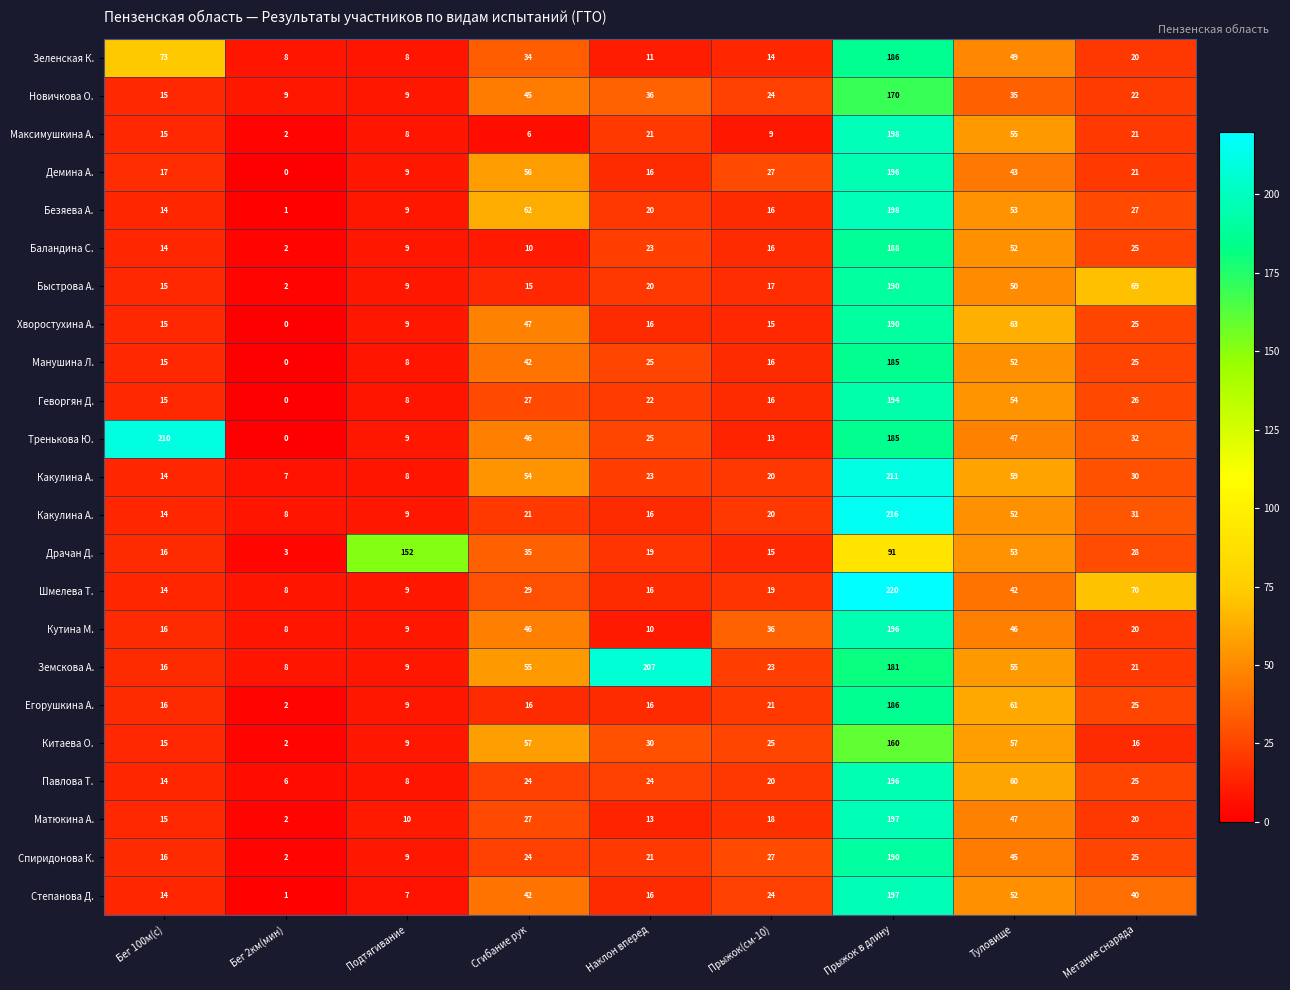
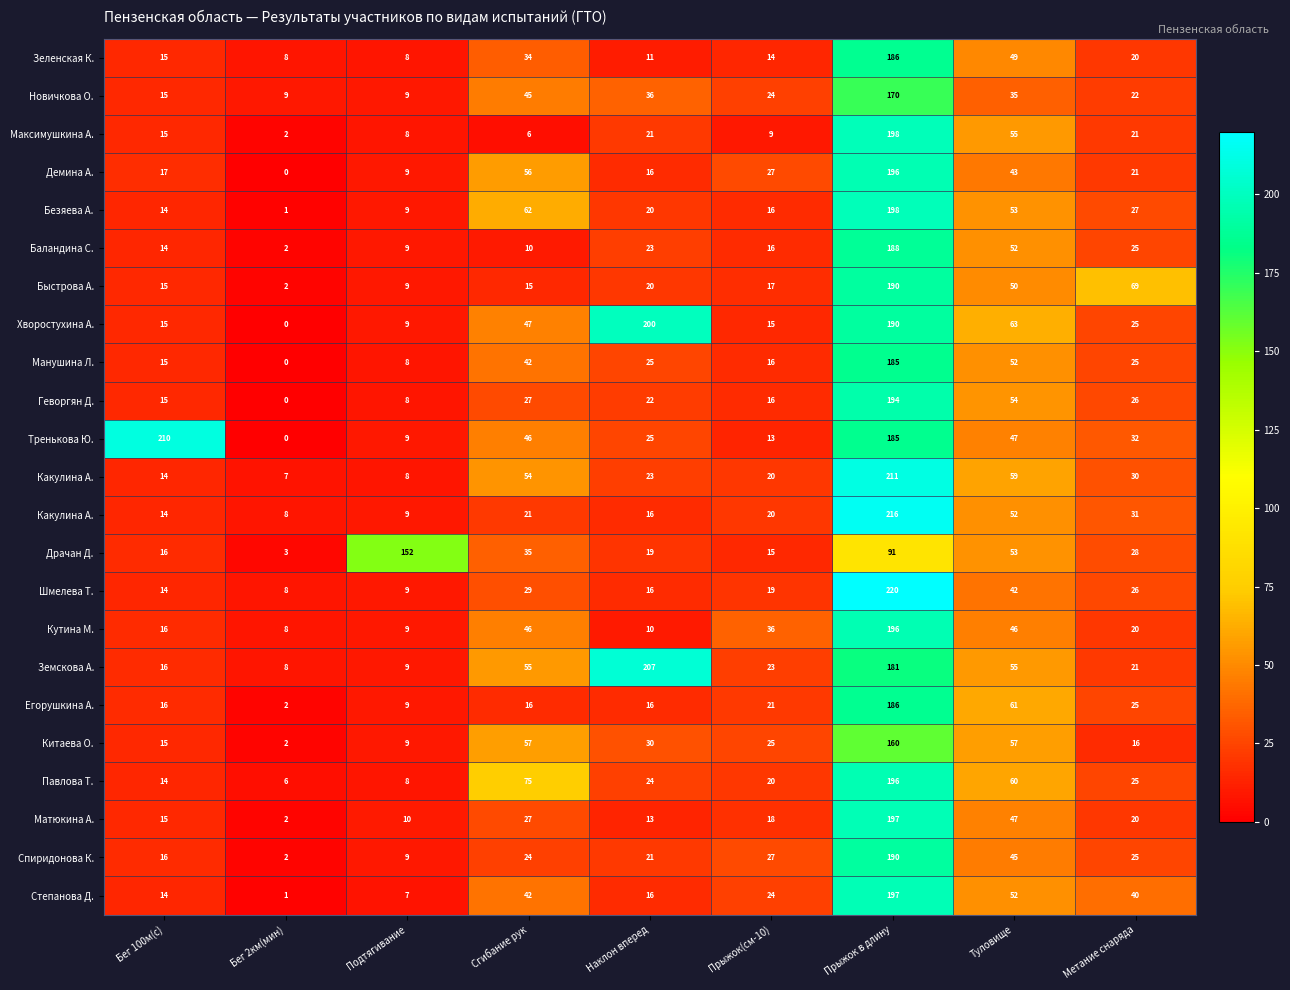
  {
    "Зеленская К.": {
-     "Бег 100м(с)": 73,
+     "Бег 100м(с)": 15,
      "Бег 2км(мин)": 8,
      "Подтягивание": 8,
      "Сгибание рук": 34,
      "Наклон вперед": 11,
      "Прыжок(см-10)": 14,
      "Прыжок в длину": 186,
      "Туловище": 49,
      "Метание снаряда": 20
    },
    "Новичкова О.": {
      "Бег 100м(с)": 15,
      "Бег 2км(мин)": 9,
      "Подтягивание": 9,
      "Сгибание рук": 45,
      "Наклон вперед": 36,
      "Прыжок(см-10)": 24,
      "Прыжок в длину": 170,
      "Туловище": 35,
      "Метание снаряда": 22
    },
    "Максимушкина А.": {
      "Бег 100м(с)": 15,
      "Бег 2км(мин)": 2,
      "Подтягивание": 8,
      "Сгибание рук": 6,
      "Наклон вперед": 21,
      "Прыжок(см-10)": 9,
      "Прыжок в длину": 198,
      "Туловище": 55,
      "Метание снаряда": 21
    },
    "Демина А.": {
      "Бег 100м(с)": 17,
      "Бег 2км(мин)": 0,
      "Подтягивание": 9,
      "Сгибание рук": 56,
      "Наклон вперед": 16,
      "Прыжок(см-10)": 27,
      "Прыжок в длину": 196,
      "Туловище": 43,
      "Метание снаряда": 21
    },
    "Безяева А.": {
      "Бег 100м(с)": 14,
      "Бег 2км(мин)": 1,
      "Подтягивание": 9,
      "Сгибание рук": 62,
      "Наклон вперед": 20,
      "Прыжок(см-10)": 16,
      "Прыжок в длину": 198,
      "Туловище": 53,
      "Метание снаряда": 27
    },
    "Баландина С.": {
      "Бег 100м(с)": 14,
      "Бег 2км(мин)": 2,
      "Подтягивание": 9,
      "Сгибание рук": 10,
      "Наклон вперед": 23,
      "Прыжок(см-10)": 16,
      "Прыжок в длину": 188,
      "Туловище": 52,
      "Метание снаряда": 25
    },
    "Быстрова А.": {
      "Бег 100м(с)": 15,
      "Бег 2км(мин)": 2,
      "Подтягивание": 9,
      "Сгибание рук": 15,
      "Наклон вперед": 20,
      "Прыжок(см-10)": 17,
      "Прыжок в длину": 190,
      "Туловище": 50,
      "Метание снаряда": 69
    },
    "Хворостухина А.": {
      "Бег 100м(с)": 15,
      "Бег 2км(мин)": 0,
      "Подтягивание": 9,
      "Сгибание рук": 47,
-     "Наклон вперед": 16,
+     "Наклон вперед": 200,
      "Прыжок(см-10)": 15,
      "Прыжок в длину": 190,
      "Туловище": 63,
      "Метание снаряда": 25
    },
    "Манушина Л.": {
      "Бег 100м(с)": 15,
      "Бег 2км(мин)": 0,
      "Подтягивание": 8,
      "Сгибание рук": 42,
      "Наклон вперед": 25,
      "Прыжок(см-10)": 16,
      "Прыжок в длину": 185,
      "Туловище": 52,
      "Метание снаряда": 25
    },
    "Геворгян Д.": {
      "Бег 100м(с)": 15,
      "Бег 2км(мин)": 0,
      "Подтягивание": 8,
      "Сгибание рук": 27,
      "Наклон вперед": 22,
      "Прыжок(см-10)": 16,
      "Прыжок в длину": 194,
      "Туловище": 54,
      "Метание снаряда": 26
    },
    "Тренькова Ю.": {
      "Бег 100м(с)": 210,
      "Бег 2км(мин)": 0,
      "Подтягивание": 9,
      "Сгибание рук": 46,
      "Наклон вперед": 25,
      "Прыжок(см-10)": 13,
      "Прыжок в длину": 185,
      "Туловище": 47,
      "Метание снаряда": 32
    },
    "Драчан Д.": {
      "Бег 100м(с)": 16,
      "Бег 2км(мин)": 3,
      "Подтягивание": 152,
      "Сгибание рук": 35,
      "Наклон вперед": 19,
      "Прыжок(см-10)": 15,
      "Прыжок в длину": 91,
      "Туловище": 53,
      "Метание снаряда": 28
    },
    "Шмелева Т.": {
      "Бег 100м(с)": 14,
      "Бег 2км(мин)": 8,
      "Подтягивание": 9,
      "Сгибание рук": 29,
      "Наклон вперед": 16,
      "Прыжок(см-10)": 19,
      "Прыжок в длину": 220,
      "Туловище": 42,
-     "Метание снаряда": 70
+     "Метание снаряда": 26
    },
    "Кутина М.": {
      "Бег 100м(с)": 16,
      "Бег 2км(мин)": 8,
      "Подтягивание": 9,
      "Сгибание рук": 46,
      "Наклон вперед": 10,
      "Прыжок(см-10)": 36,
      "Прыжок в длину": 196,
      "Туловище": 46,
      "Метание снаряда": 20
    },
    "Земскова А.": {
      "Бег 100м(с)": 16,
      "Бег 2км(мин)": 8,
      "Подтягивание": 9,
      "Сгибание рук": 55,
      "Наклон вперед": 207,
      "Прыжок(см-10)": 23,
      "Прыжок в длину": 181,
      "Туловище": 55,
      "Метание снаряда": 21
    },
    "Егорушкина А.": {
      "Бег 100м(с)": 16,
      "Бег 2км(мин)": 2,
      "Подтягивание": 9,
      "Сгибание рук": 16,
      "Наклон вперед": 16,
      "Прыжок(см-10)": 21,
      "Прыжок в длину": 186,
      "Туловище": 61,
      "Метание снаряда": 25
    },
    "Китаева О.": {
      "Бег 100м(с)": 15,
      "Бег 2км(мин)": 2,
      "Подтягивание": 9,
      "Сгибание рук": 57,
      "Наклон вперед": 30,
      "Прыжок(см-10)": 25,
      "Прыжок в длину": 160,
      "Туловище": 57,
      "Метание снаряда": 16
    },
    "Павлова Т.": {
      "Бег 100м(с)": 14,
      "Бег 2км(мин)": 6,
      "Подтягивание": 8,
-     "Сгибание рук": 24,
+     "Сгибание рук": 75,
      "Наклон вперед": 24,
      "Прыжок(см-10)": 20,
      "Прыжок в длину": 196,
      "Туловище": 60,
      "Метание снаряда": 25
    },
    "Матюкина А.": {
      "Бег 100м(с)": 15,
      "Бег 2км(мин)": 2,
      "Подтягивание": 10,
      "Сгибание рук": 27,
      "Наклон вперед": 13,
      "Прыжок(см-10)": 18,
      "Прыжок в длину": 197,
      "Туловище": 47,
      "Метание снаряда": 20
    },
    "Спиридонова К.": {
      "Бег 100м(с)": 16,
      "Бег 2км(мин)": 2,
      "Подтягивание": 9,
      "Сгибание рук": 24,
      "Наклон вперед": 21,
      "Прыжок(см-10)": 27,
      "Прыжок в длину": 190,
      "Туловище": 45,
      "Метание снаряда": 25
    },
    "Степанова Д.": {
      "Бег 100м(с)": 14,
      "Бег 2км(мин)": 1,
      "Подтягивание": 7,
      "Сгибание рук": 42,
      "Наклон вперед": 16,
      "Прыжок(см-10)": 24,
      "Прыжок в длину": 197,
      "Туловище": 52,
      "Метание снаряда": 40
    }
  }
